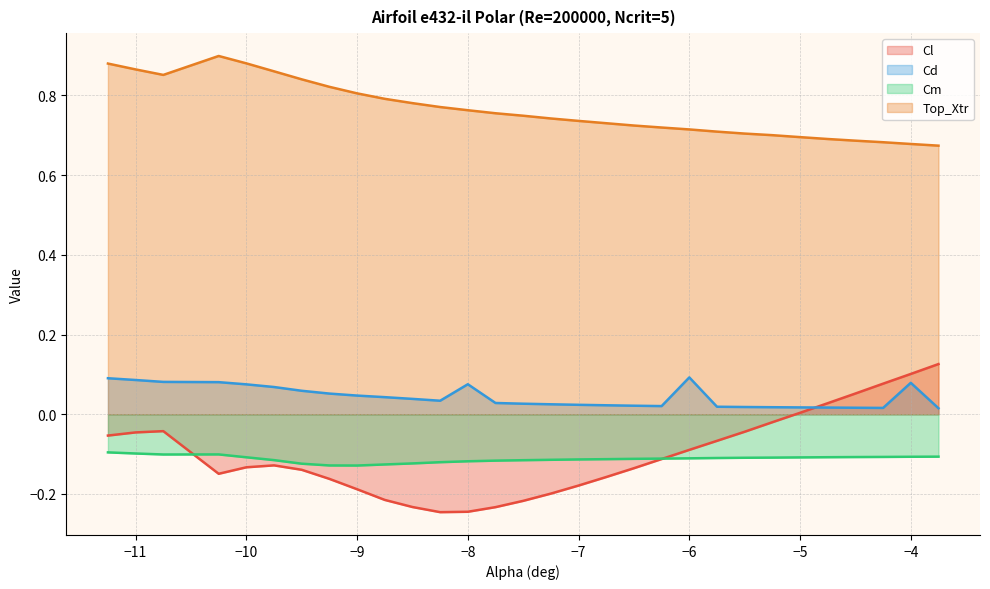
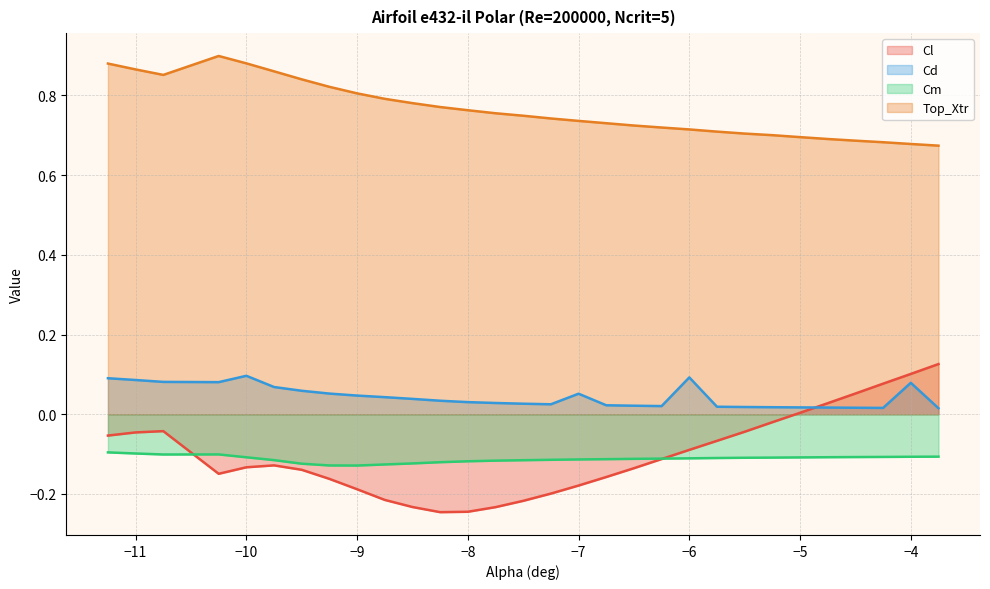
  {
    "Cd": {
      "−11": 0.09,
-     "−10": 0.07,
+     "−10": 0.10,
      "−9": 0.05,
-     "−8": 0.08,
-     "−7": 0.02,
+     "−8": 0.03,
+     "−7": 0.05,
      "−6": 0.09,
      "−5": 0.02,
      "−4": 0.08
    }
  }
